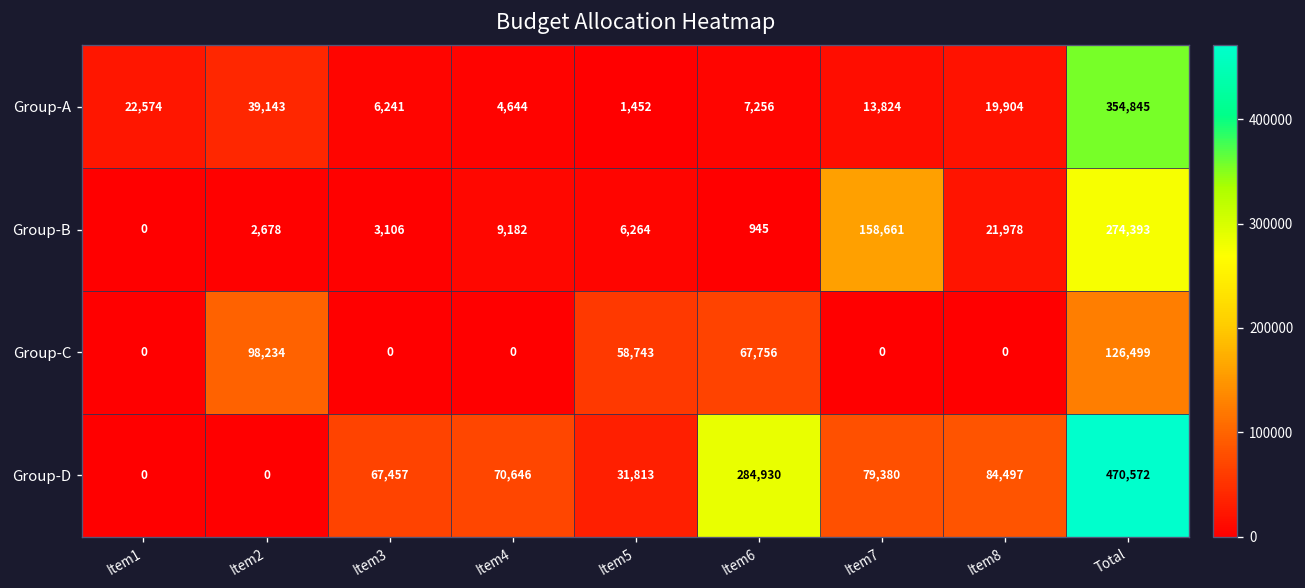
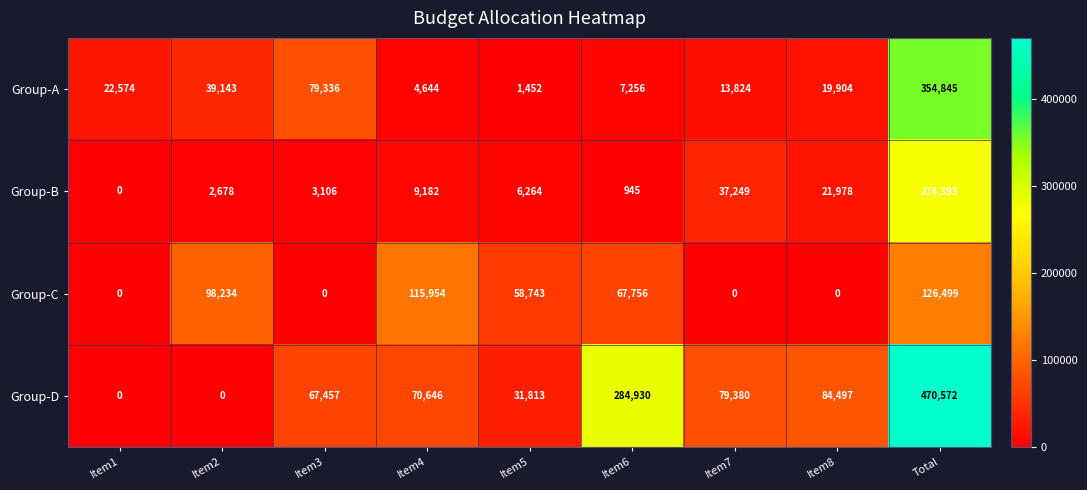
  {
    "Group-A": {
      "Item1": "22,574",
      "Item2": "39,143",
-     "Item3": "6,241",
+     "Item3": "79,336",
      "Item4": "4,644",
      "Item5": "1,452",
      "Item6": "7,256",
      "Item7": "13,824",
      "Item8": "19,904",
      "Total": "354,845"
    },
    "Group-B": {
      "Item1": "0",
      "Item2": "2,678",
      "Item3": "3,106",
      "Item4": "9,182",
      "Item5": "6,264",
      "Item6": "945",
-     "Item7": "158,661",
+     "Item7": "37,249",
      "Item8": "21,978",
      "Total": "274,393"
    },
    "Group-C": {
      "Item1": "0",
      "Item2": "98,234",
      "Item3": "0",
-     "Item4": "0",
+     "Item4": "115,954",
      "Item5": "58,743",
      "Item6": "67,756",
      "Item7": "0",
      "Item8": "0",
      "Total": "126,499"
    },
    "Group-D": {
      "Item1": "0",
      "Item2": "0",
      "Item3": "67,457",
      "Item4": "70,646",
      "Item5": "31,813",
      "Item6": "284,930",
      "Item7": "79,380",
      "Item8": "84,497",
      "Total": "470,572"
    }
  }
